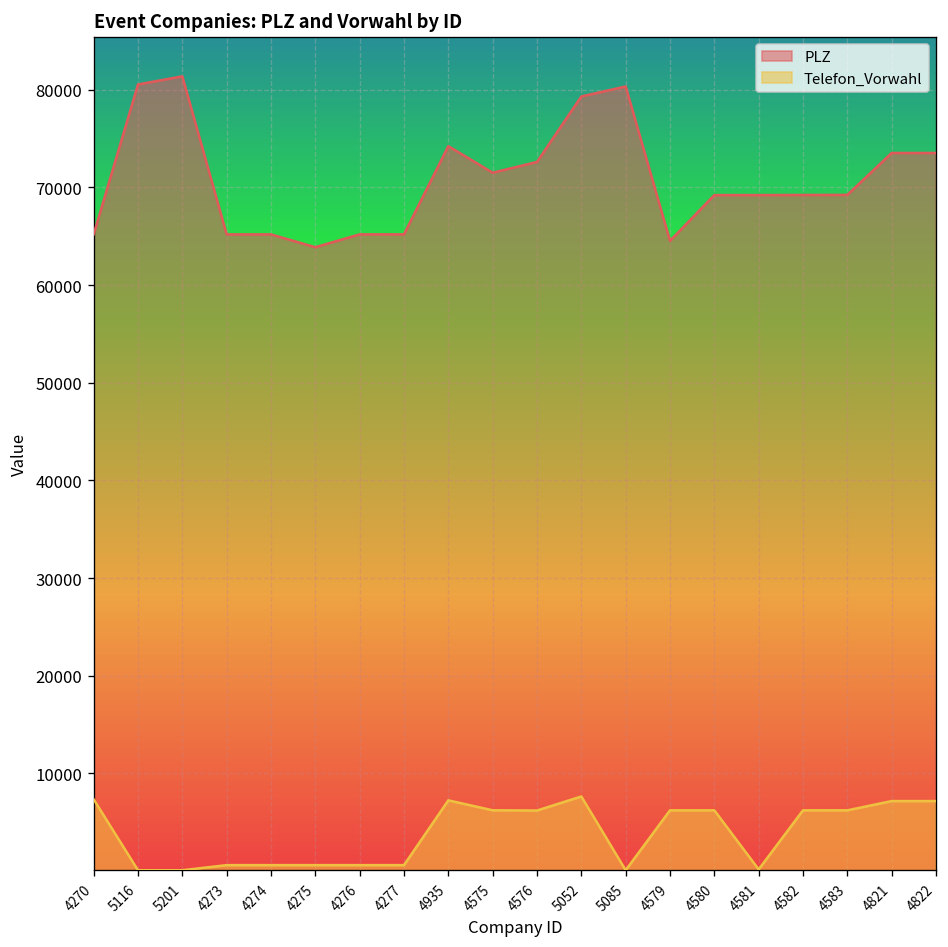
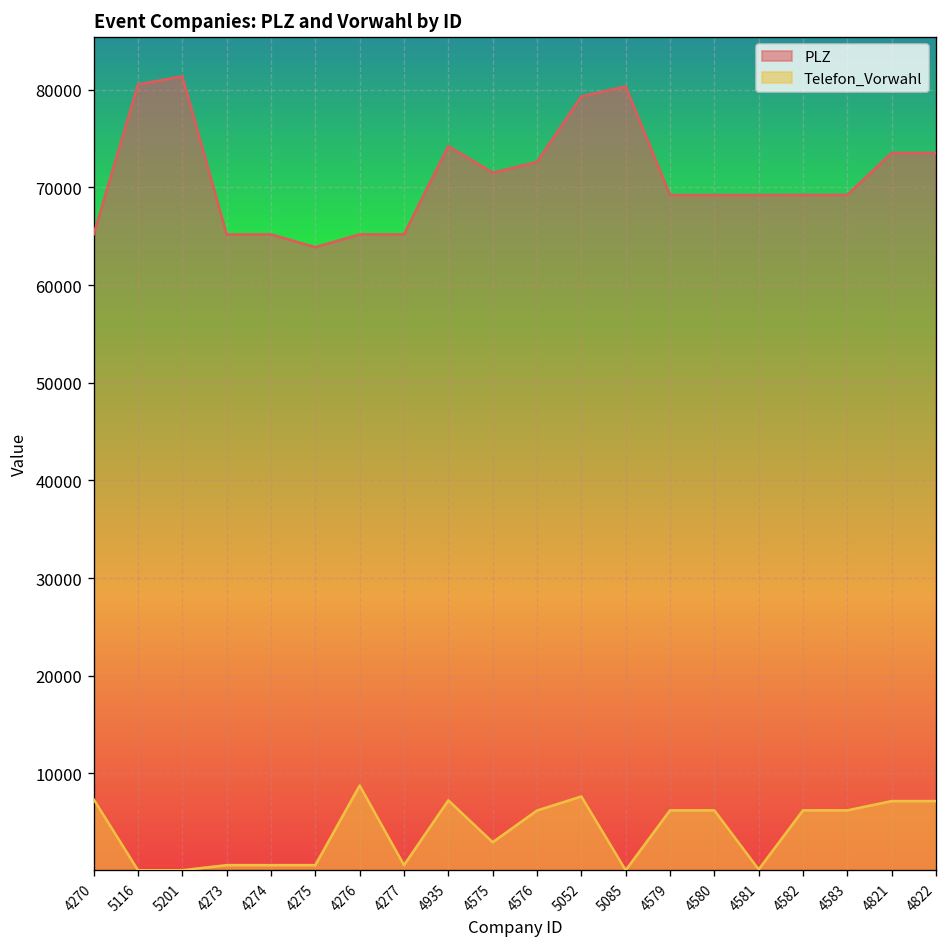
  {
    "PLZ": {
      "4270": 65000,
      "5116": 81000,
      "5201": 81000,
      "4273": 65000,
      "4274": 65000,
      "4275": 64000,
      "4276": 65000,
      "4277": 65000,
      "4935": 74000,
      "4575": 72000,
      "4576": 73000,
      "5052": 79000,
      "5085": 80000,
-     "4579": 65000,
+     "4579": 69000,
      "4580": 69000,
      "4581": 69000,
      "4582": 69000,
      "4583": 69000,
      "4821": 74000,
      "4822": 74000
    },
    "Telefon_Vorwahl": {
      "4270": 7000,
      "5116": 0,
      "5201": 0,
      "4273": 1000,
      "4274": 1000,
      "4275": 1000,
-     "4276": 1000,
+     "4276": 9000,
      "4277": 1000,
      "4935": 7000,
-     "4575": 6000,
+     "4575": 3000,
      "4576": 6000,
      "5052": 8000,
      "5085": 0,
      "4579": 6000,
      "4580": 6000,
      "4581": 0,
      "4582": 6000,
      "4583": 6000,
      "4821": 7000,
      "4822": 7000
    }
  }
